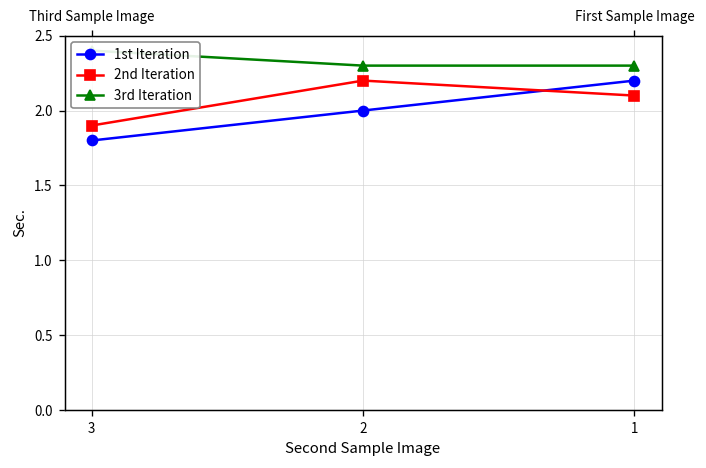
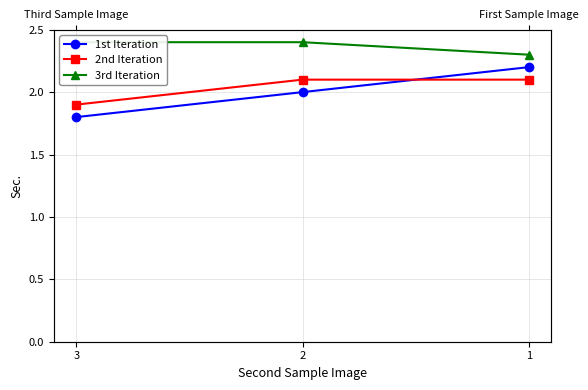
  {
    "1st Iteration": {
      "3": 1.8,
      "2": 2.0,
      "1": 2.2
    },
    "2nd Iteration": {
      "3": 1.9,
-     "2": 2.2,
+     "2": 2.1,
      "1": 2.1
    },
    "3rd Iteration": {
-     "2": 2.3,
+     "2": 2.4,
      "1": 2.3
    }
  }
